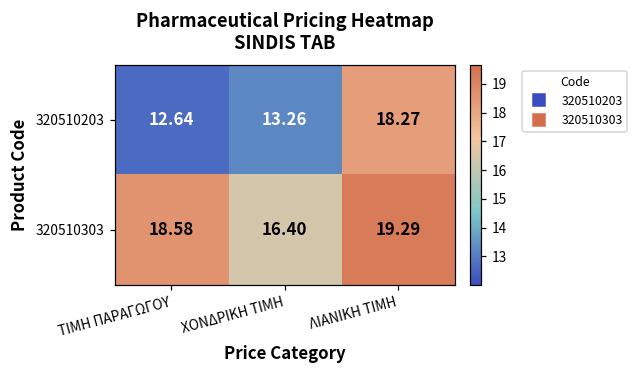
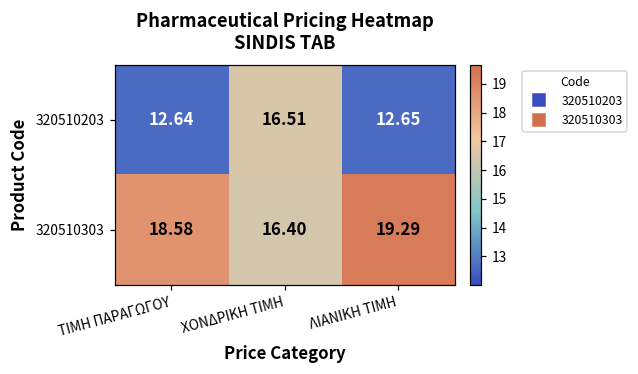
  {
    "320510203": {
      "ΤΙΜΗ ΠΑΡΑΓΩΓΟΥ": 12.64,
-     "ΧΟΝΔΡΙΚΗ ΤΙΜΗ": 13.26,
-     "ΛΙΑΝΙΚΗ ΤΙΜΗ": 18.27
+     "ΧΟΝΔΡΙΚΗ ΤΙΜΗ": 16.51,
+     "ΛΙΑΝΙΚΗ ΤΙΜΗ": 12.65
    },
    "320510303": {
      "ΤΙΜΗ ΠΑΡΑΓΩΓΟΥ": 18.58,
      "ΧΟΝΔΡΙΚΗ ΤΙΜΗ": 16.40,
      "ΛΙΑΝΙΚΗ ΤΙΜΗ": 19.29
    }
  }
